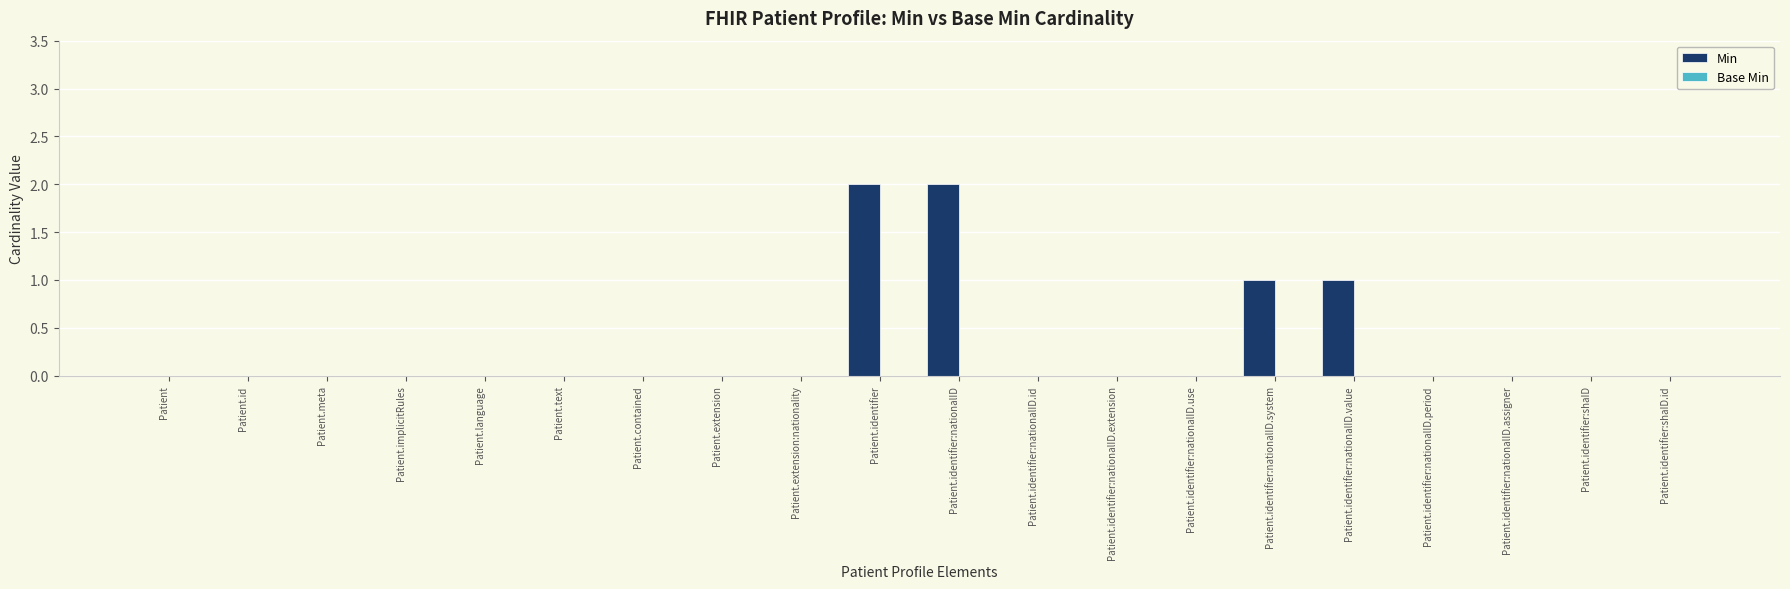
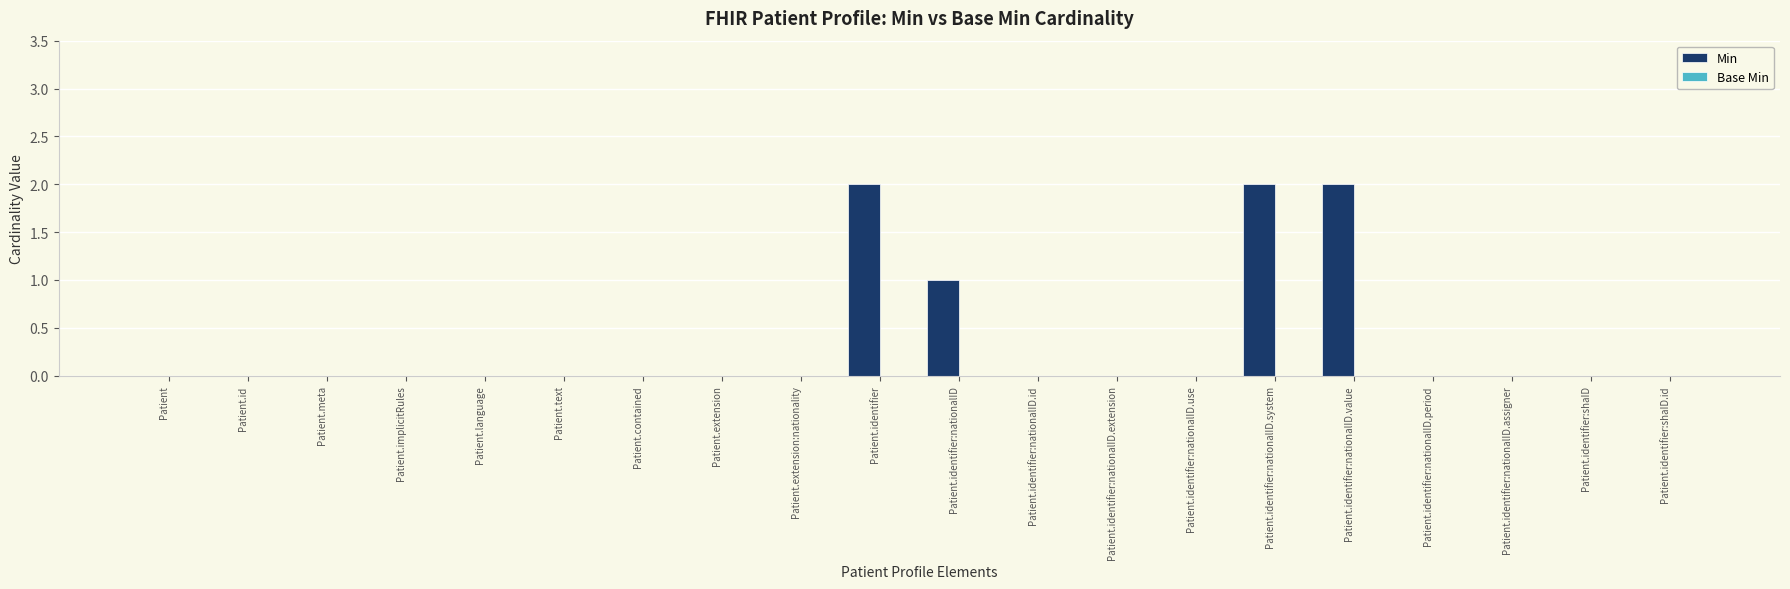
  {
    "Min": {
      "Patient": 0,
      "Patient.id": 0,
      "Patient.meta": 0,
      "Patient.implicitRules": 0,
      "Patient.language": 0,
      "Patient.text": 0,
      "Patient.contained": 0,
      "Patient.extension": 0,
      "Patient.extension:nationality": 0,
      "Patient.identifier": 2,
-     "Patient.identifier:nationalID": 2,
+     "Patient.identifier:nationalID": 1,
      "Patient.identifier:nationalID.id": 0,
      "Patient.identifier:nationalID.extension": 0,
      "Patient.identifier:nationalID.use": 0,
-     "Patient.identifier:nationalID.system": 1,
-     "Patient.identifier:nationalID.value": 1,
+     "Patient.identifier:nationalID.system": 2,
+     "Patient.identifier:nationalID.value": 2,
      "Patient.identifier:nationalID.period": 0,
      "Patient.identifier:nationalID.assigner": 0,
      "Patient.identifier:shaID": 0,
      "Patient.identifier:shaID.id": 0
    },
    "Base Min": {
      "Patient": 0,
      "Patient.id": 0,
      "Patient.meta": 0,
      "Patient.implicitRules": 0,
      "Patient.language": 0,
      "Patient.text": 0,
      "Patient.contained": 0,
      "Patient.extension": 0,
      "Patient.extension:nationality": 0,
      "Patient.identifier": 0,
      "Patient.identifier:nationalID": 0,
      "Patient.identifier:nationalID.id": 0,
      "Patient.identifier:nationalID.extension": 0,
      "Patient.identifier:nationalID.use": 0,
      "Patient.identifier:nationalID.system": 0,
      "Patient.identifier:nationalID.value": 0,
      "Patient.identifier:nationalID.period": 0,
      "Patient.identifier:nationalID.assigner": 0,
      "Patient.identifier:shaID": 0,
      "Patient.identifier:shaID.id": 0
    }
  }
